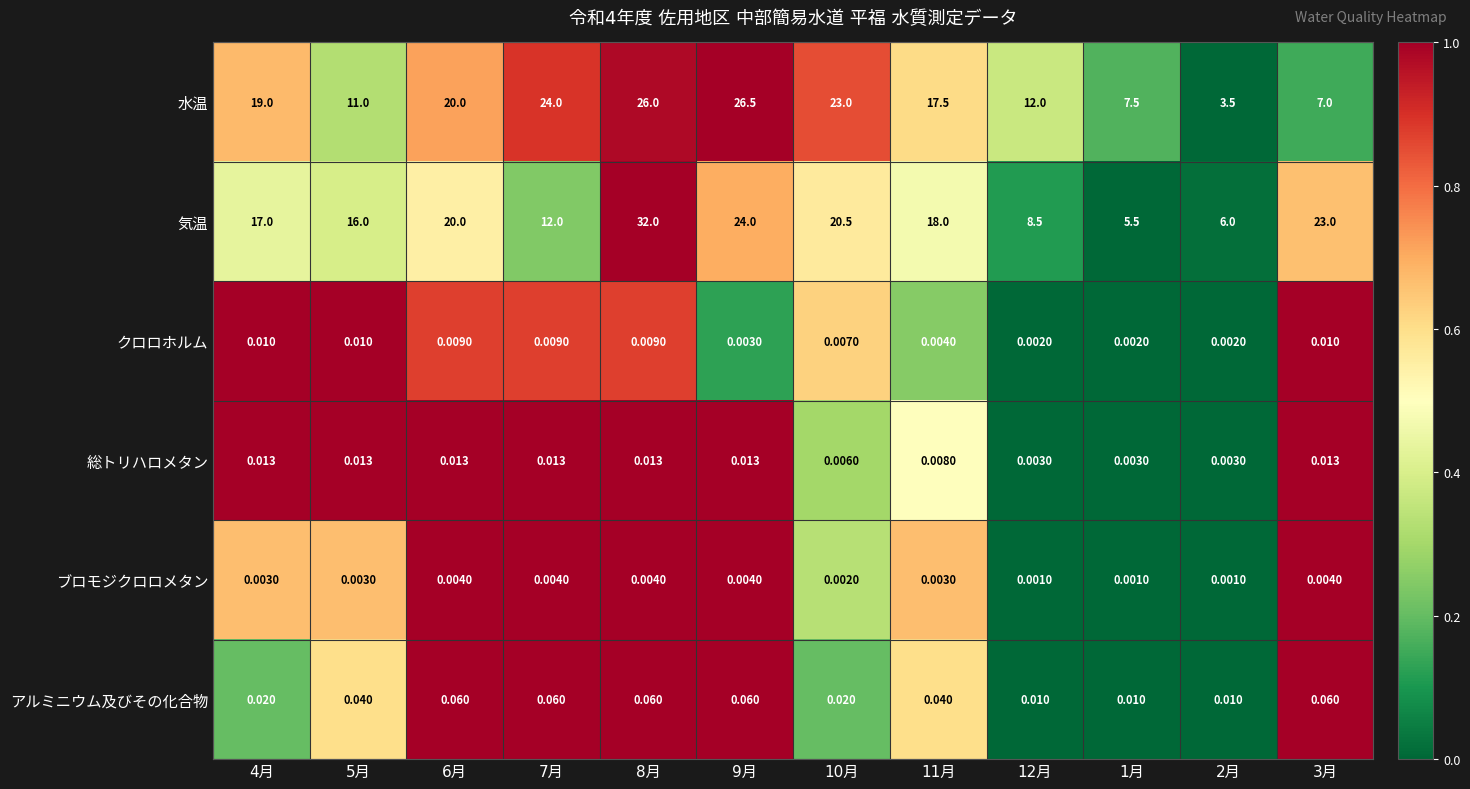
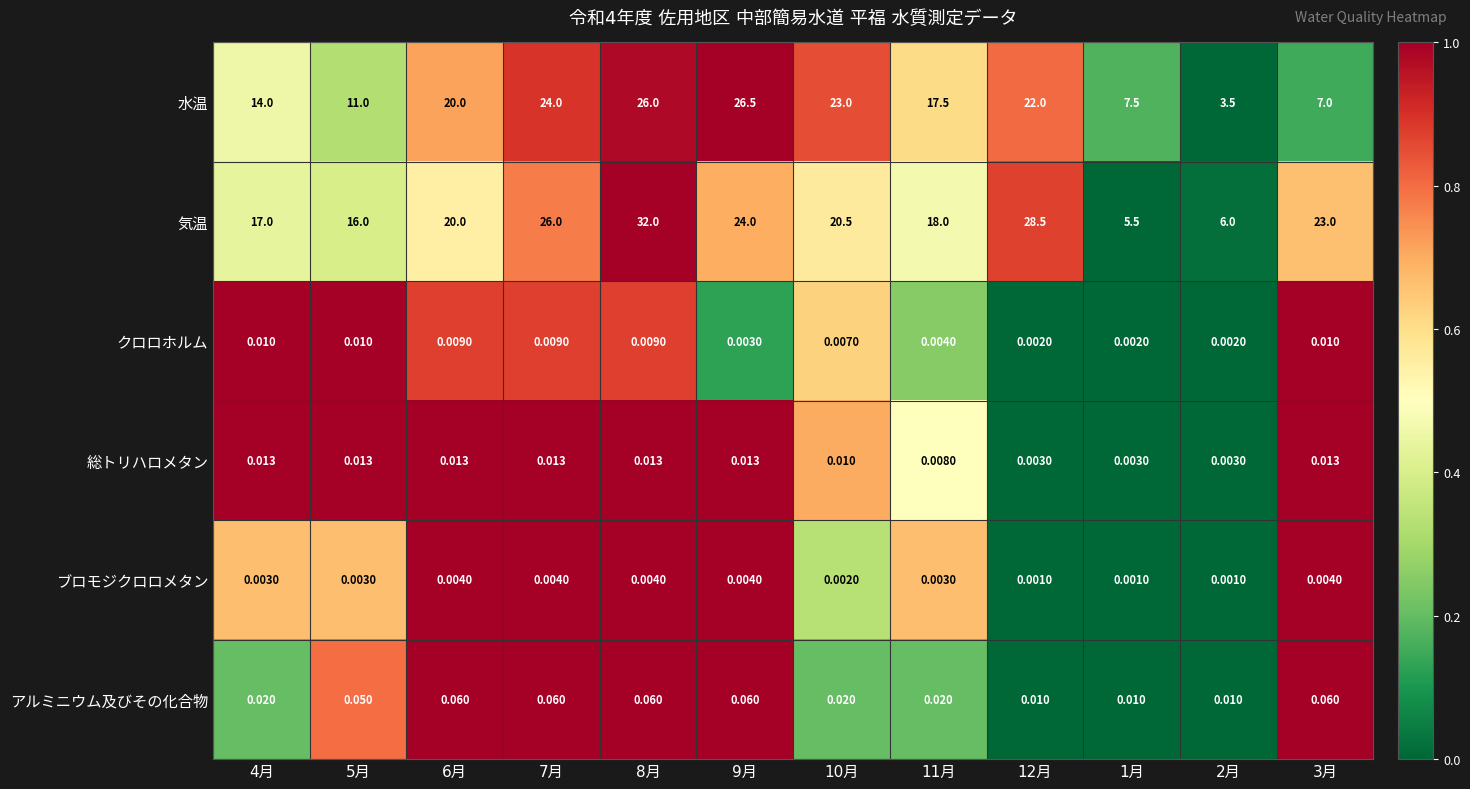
  {
    "水温": {
-     "4月": 19.0,
+     "4月": 14.0,
      "5月": 11.0,
      "6月": 20.0,
      "7月": 24.0,
      "8月": 26.0,
      "9月": 26.5,
      "10月": 23.0,
      "11月": 17.5,
-     "12月": 12.0,
+     "12月": 22.0,
      "1月": 7.5,
      "2月": 3.5,
      "3月": 7.0
    },
    "気温": {
      "4月": 17.0,
      "5月": 16.0,
      "6月": 20.0,
-     "7月": 12.0,
+     "7月": 26.0,
      "8月": 32.0,
      "9月": 24.0,
      "10月": 20.5,
      "11月": 18.0,
-     "12月": 8.5,
+     "12月": 28.5,
      "1月": 5.5,
      "2月": 6.0,
      "3月": 23.0
    },
    "クロロホルム": {
      "4月": 0.010,
      "5月": 0.010,
      "6月": 0.0090,
      "7月": 0.0090,
      "8月": 0.0090,
      "9月": 0.0030,
      "10月": 0.0070,
      "11月": 0.0040,
      "12月": 0.0020,
      "1月": 0.0020,
      "2月": 0.0020,
      "3月": 0.010
    },
    "総トリハロメタン": {
      "4月": 0.013,
      "5月": 0.013,
      "6月": 0.013,
      "7月": 0.013,
      "8月": 0.013,
      "9月": 0.013,
-     "10月": 0.0060,
+     "10月": 0.010,
      "11月": 0.0080,
      "12月": 0.0030,
      "1月": 0.0030,
      "2月": 0.0030,
      "3月": 0.013
    },
    "ブロモジクロロメタン": {
      "4月": 0.0030,
      "5月": 0.0030,
      "6月": 0.0040,
      "7月": 0.0040,
      "8月": 0.0040,
      "9月": 0.0040,
      "10月": 0.0020,
      "11月": 0.0030,
      "12月": 0.0010,
      "1月": 0.0010,
      "2月": 0.0010,
      "3月": 0.0040
    },
    "アルミニウム及びその化合物": {
      "4月": 0.020,
-     "5月": 0.040,
+     "5月": 0.050,
      "6月": 0.060,
      "7月": 0.060,
      "8月": 0.060,
      "9月": 0.060,
      "10月": 0.020,
-     "11月": 0.040,
+     "11月": 0.020,
      "12月": 0.010,
      "1月": 0.010,
      "2月": 0.010,
      "3月": 0.060
    }
  }
